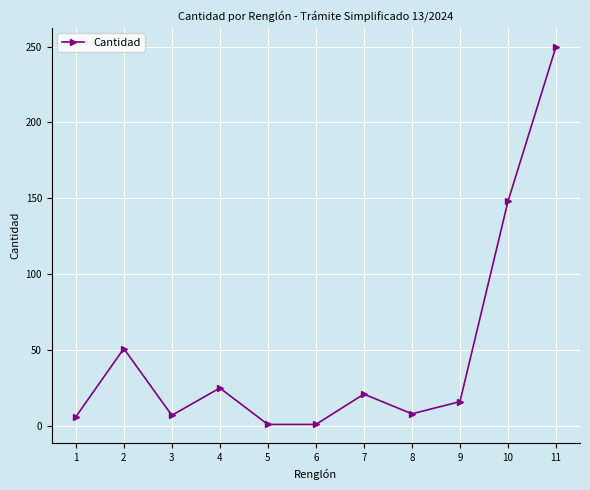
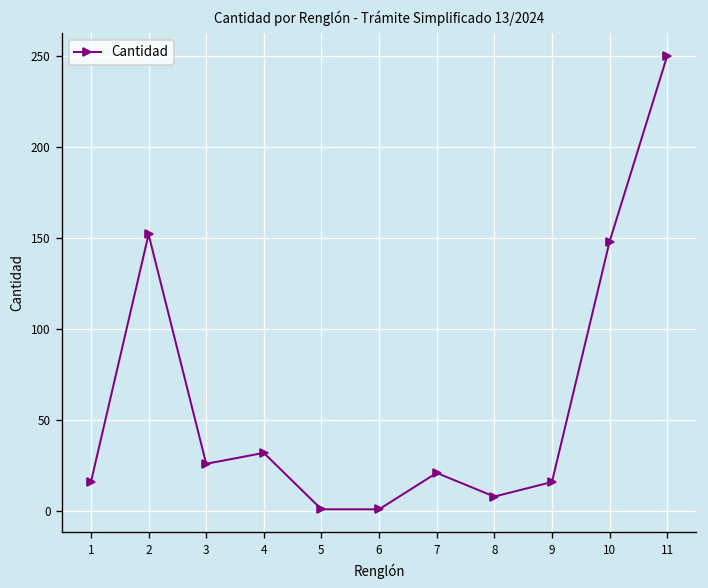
  {
-   "1": 6,
-   "2": 51,
-   "3": 7,
-   "4": 25,
+   "1": 16,
+   "2": 152,
+   "3": 26,
+   "4": 32,
    "5": 1,
    "6": 1,
    "7": 21,
    "8": 8,
    "9": 16,
    "10": 148,
    "11": 250
  }
